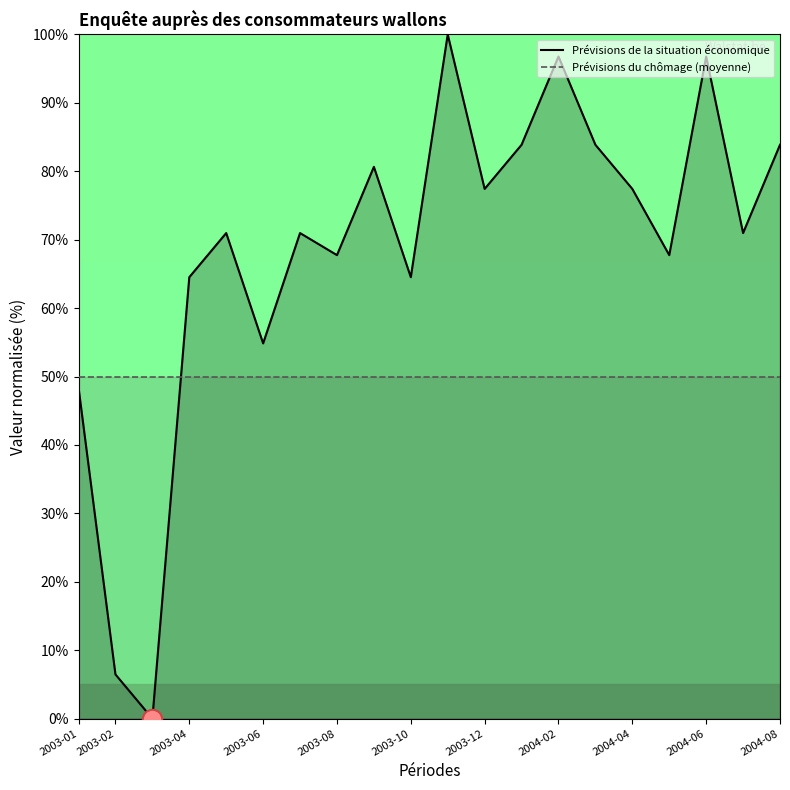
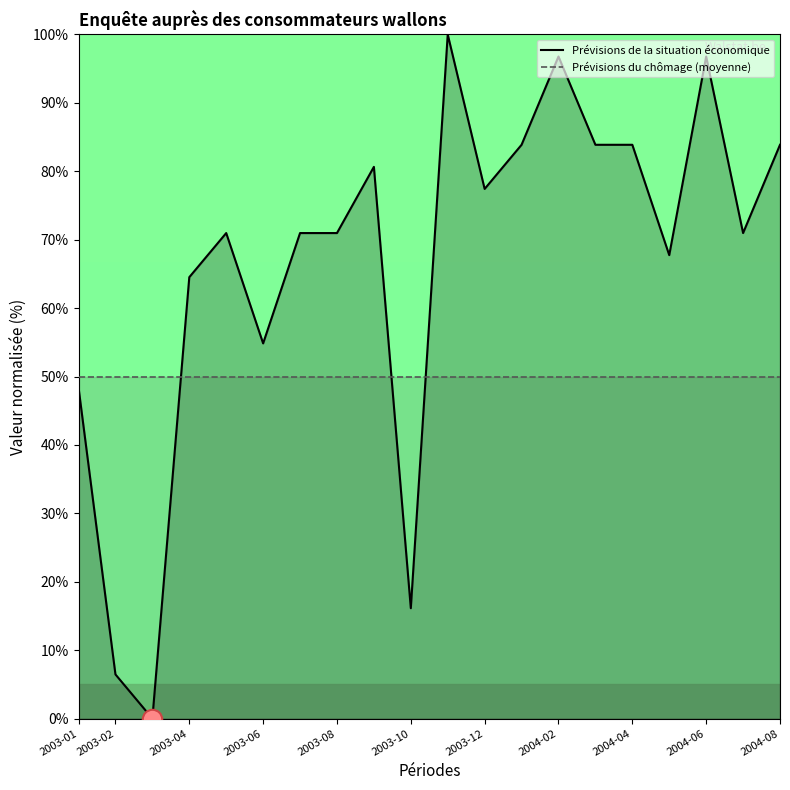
  {
    "Prévisions de la situation économique": {
      "2003-01": "48%",
      "2003-02": "6%",
      "2003-04": "65%",
      "2003-06": "55%",
-     "2003-08": "68%",
-     "2003-10": "65%",
+     "2003-08": "71%",
+     "2003-10": "16%",
      "2003-12": "77%",
-     "2004-04": "77%",
+     "2004-04": "84%",
      "2004-08": "84%"
    },
    "Prévisions du chômage (moyenne)": {
      "2003-01": "50%",
      "2003-02": "50%",
      "2003-04": "50%",
      "2003-06": "50%",
      "2003-08": "50%",
      "2003-10": "50%",
      "2003-12": "50%",
      "2004-02": "50%",
      "2004-04": "50%",
      "2004-06": "50%",
      "2004-08": "50%"
    }
  }
